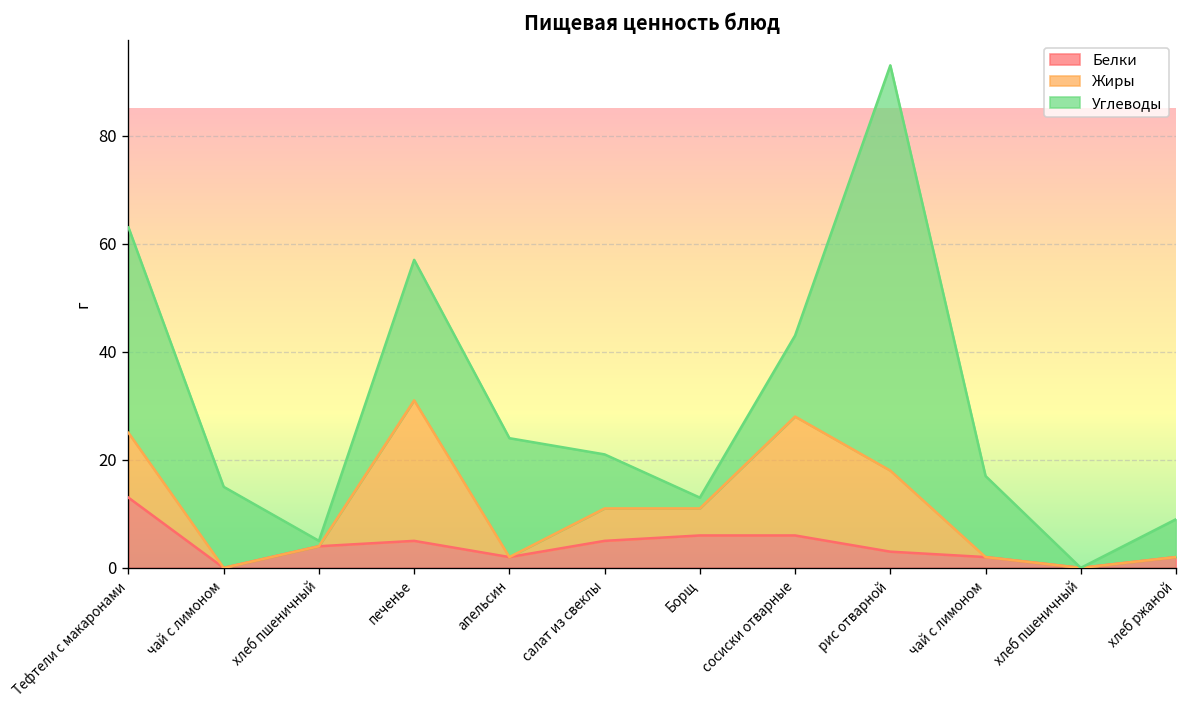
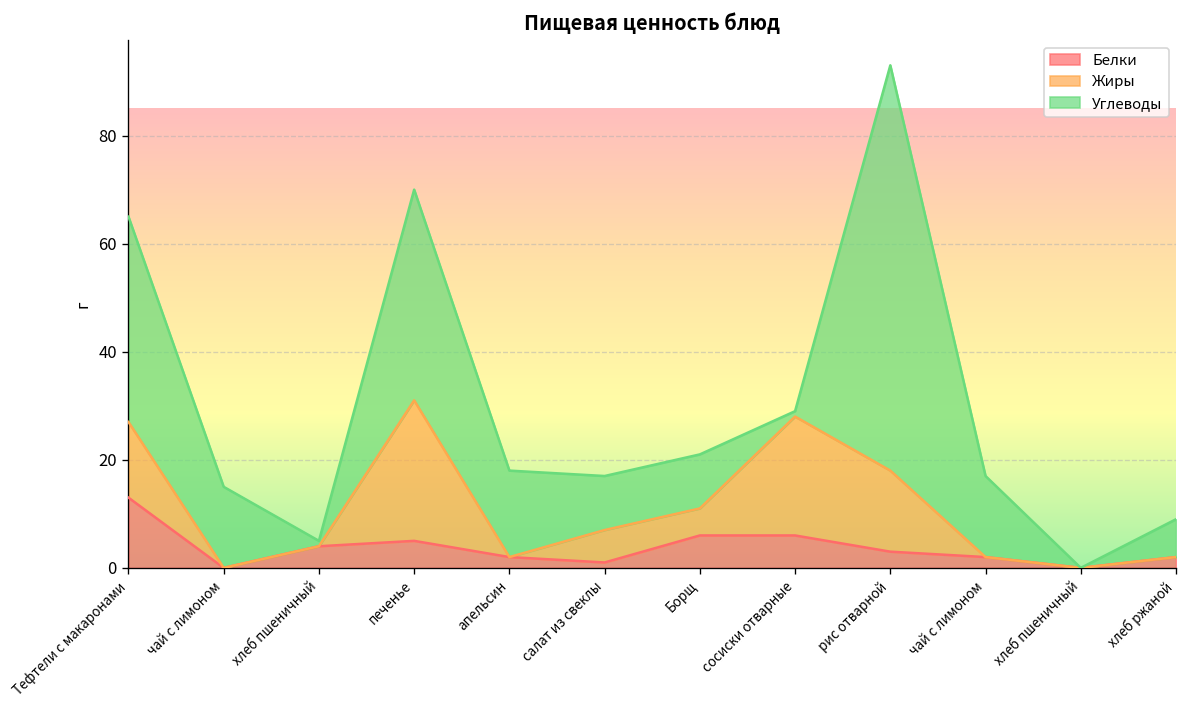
  {
    "Белки": {
      "Тефтели с макаронами": 13,
      "печенье": 5,
-     "салат из свеклы": 5,
+     "салат из свеклы": 1,
      "Борщ": 6,
      "сосиски отварные": 6,
      "рис отварной": 3
    },
    "Жиры": {
-     "Тефтели с макаронами": 12,
+     "Тефтели с макаронами": 14,
      "печенье": 26,
      "салат из свеклы": 6,
      "Борщ": 5,
      "сосиски отварные": 22,
      "рис отварной": 15
    },
    "Углеводы": {
      "Тефтели с макаронами": 38,
-     "печенье": 26,
-     "апельсин": 22,
+     "печенье": 39,
+     "апельсин": 16,
      "салат из свеклы": 10,
-     "Борщ": 2,
-     "сосиски отварные": 15,
+     "Борщ": 10,
+     "сосиски отварные": 1,
      "рис отварной": 75,
      "хлеб ржаной": 7
    }
  }
